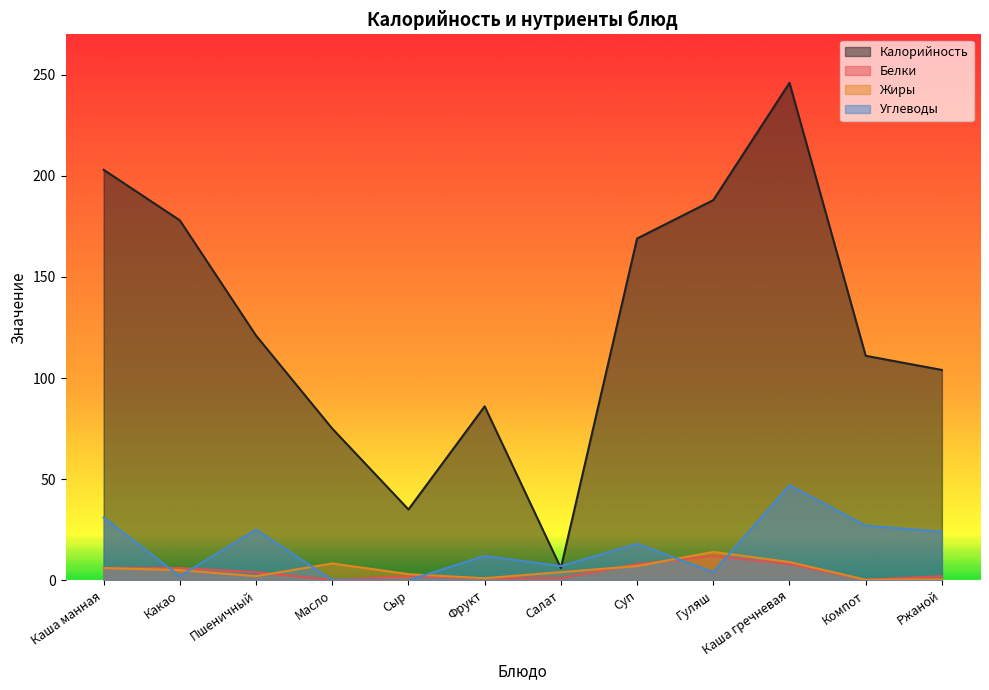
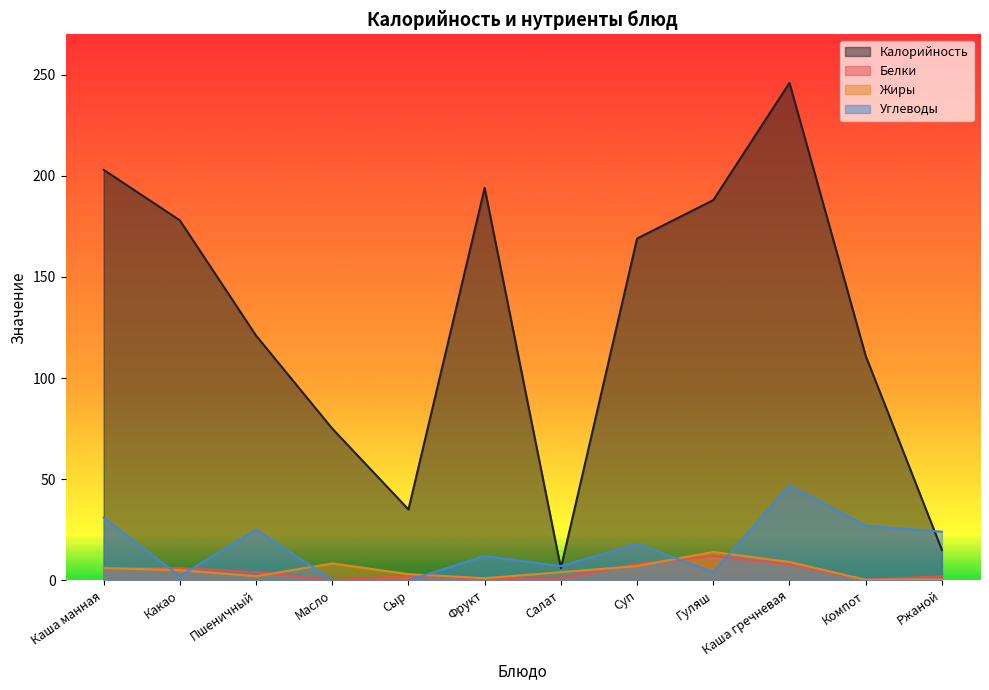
  {
    "Калорийность": {
      "Каша манная": 203,
      "Какао": 178,
      "Пшеничный": 121,
      "Масло": 75,
      "Сыр": 35,
-     "Фрукт": 86,
+     "Фрукт": 194,
      "Суп": 169,
      "Гуляш": 188,
      "Каша гречневая": 246,
      "Компот": 111,
-     "Ржаной": 104
+     "Ржаной": 15
    },
    "Углеводы": {
      "Каша манная": 31,
      "Какао": 2,
      "Пшеничный": 25,
      "Сыр": 0,
      "Фрукт": 12,
      "Суп": 18,
      "Гуляш": 4,
      "Каша гречневая": 47,
      "Компот": 27,
      "Ржаной": 24
    }
  }
